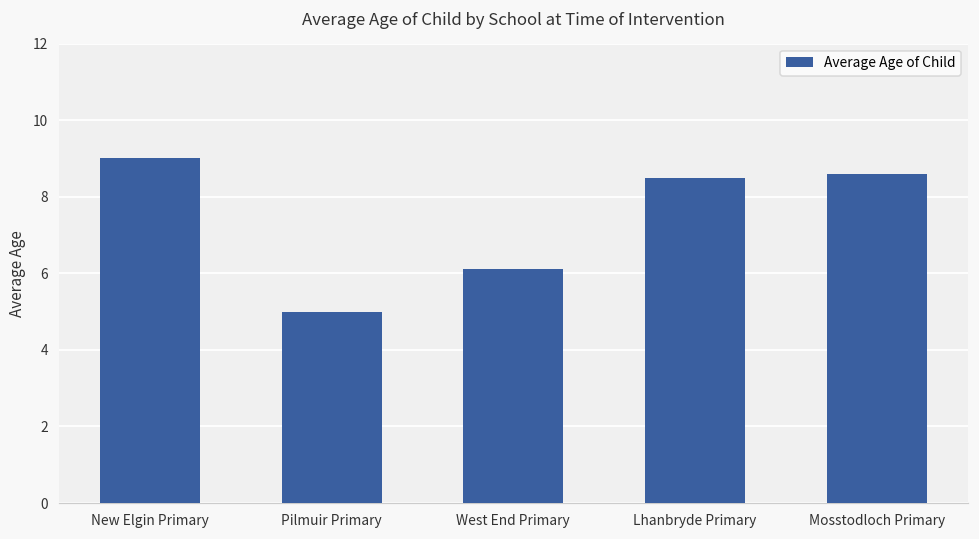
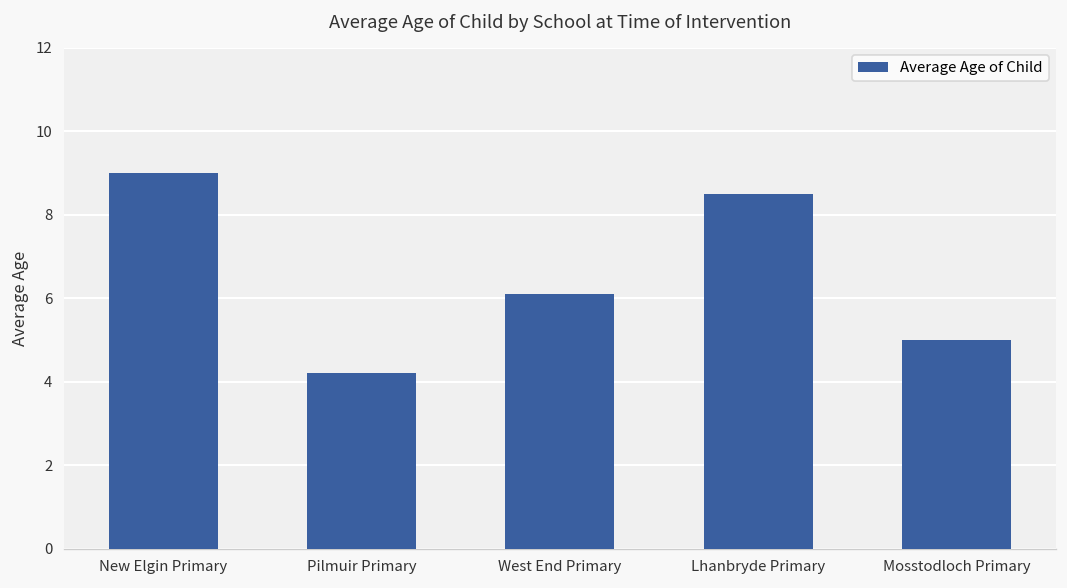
  {
    "New Elgin Primary": 9.0,
-   "Pilmuir Primary": 5.0,
+   "Pilmuir Primary": 4.2,
    "West End Primary": 6.1,
    "Lhanbryde Primary": 8.5,
-   "Mosstodloch Primary": 8.6
+   "Mosstodloch Primary": 5.0
  }
